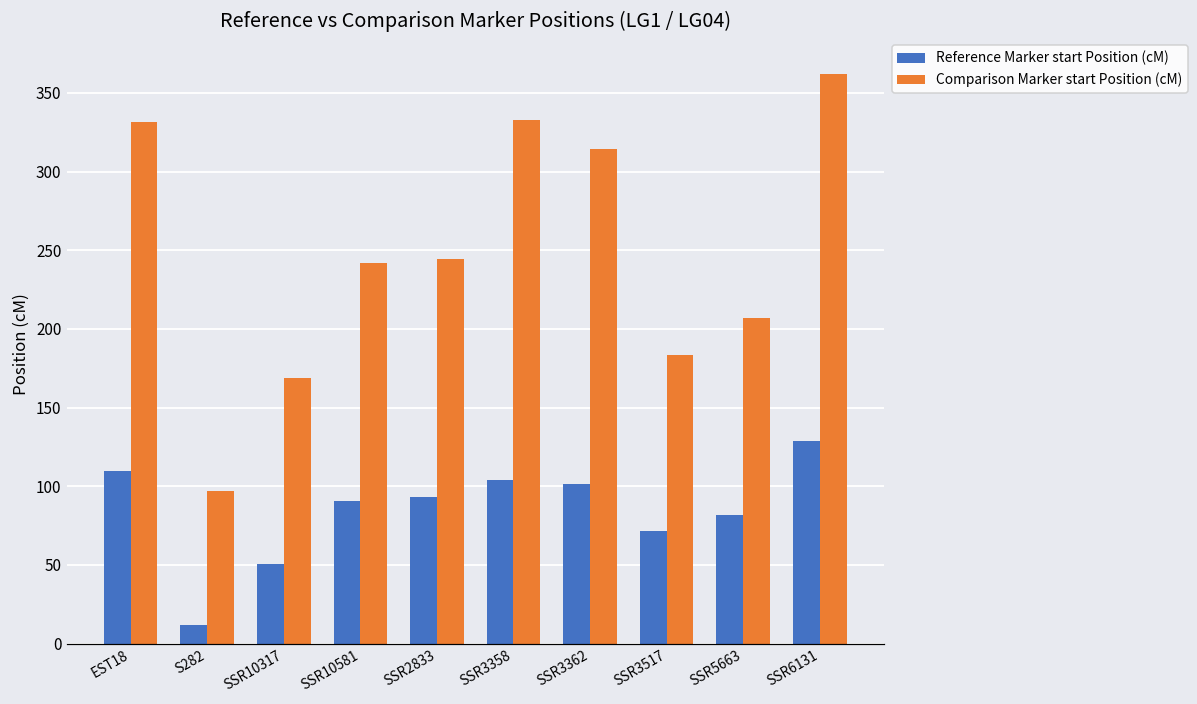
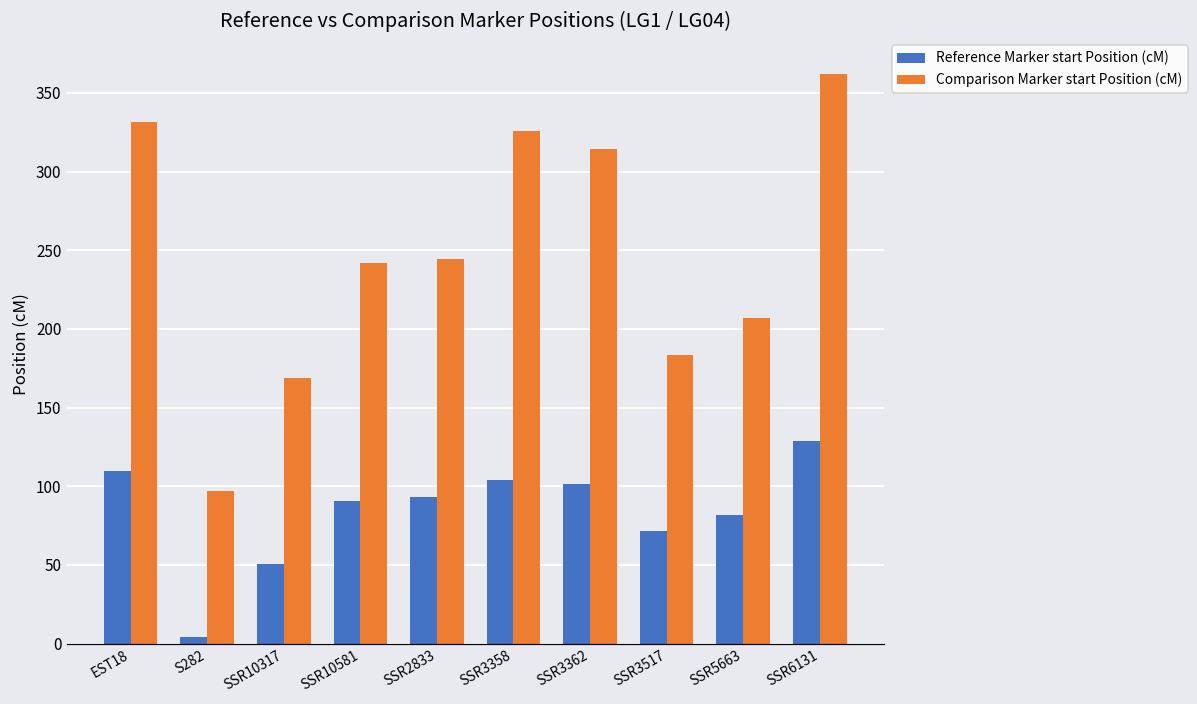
  {
    "Reference Marker start Position (cM)": {
      "EST18": 110,
-     "S282": 12,
+     "S282": 4,
      "SSR10317": 51,
      "SSR10581": 90,
      "SSR2833": 93,
      "SSR3358": 104,
      "SSR3362": 101,
      "SSR3517": 71,
      "SSR5663": 82,
      "SSR6131": 129
    },
    "Comparison Marker start Position (cM)": {
      "EST18": 332,
      "S282": 97,
      "SSR10317": 169,
      "SSR10581": 242,
      "SSR2833": 244,
-     "SSR3358": 333,
+     "SSR3358": 326,
      "SSR3362": 314,
      "SSR3517": 184,
      "SSR5663": 207,
      "SSR6131": 362
    }
  }
